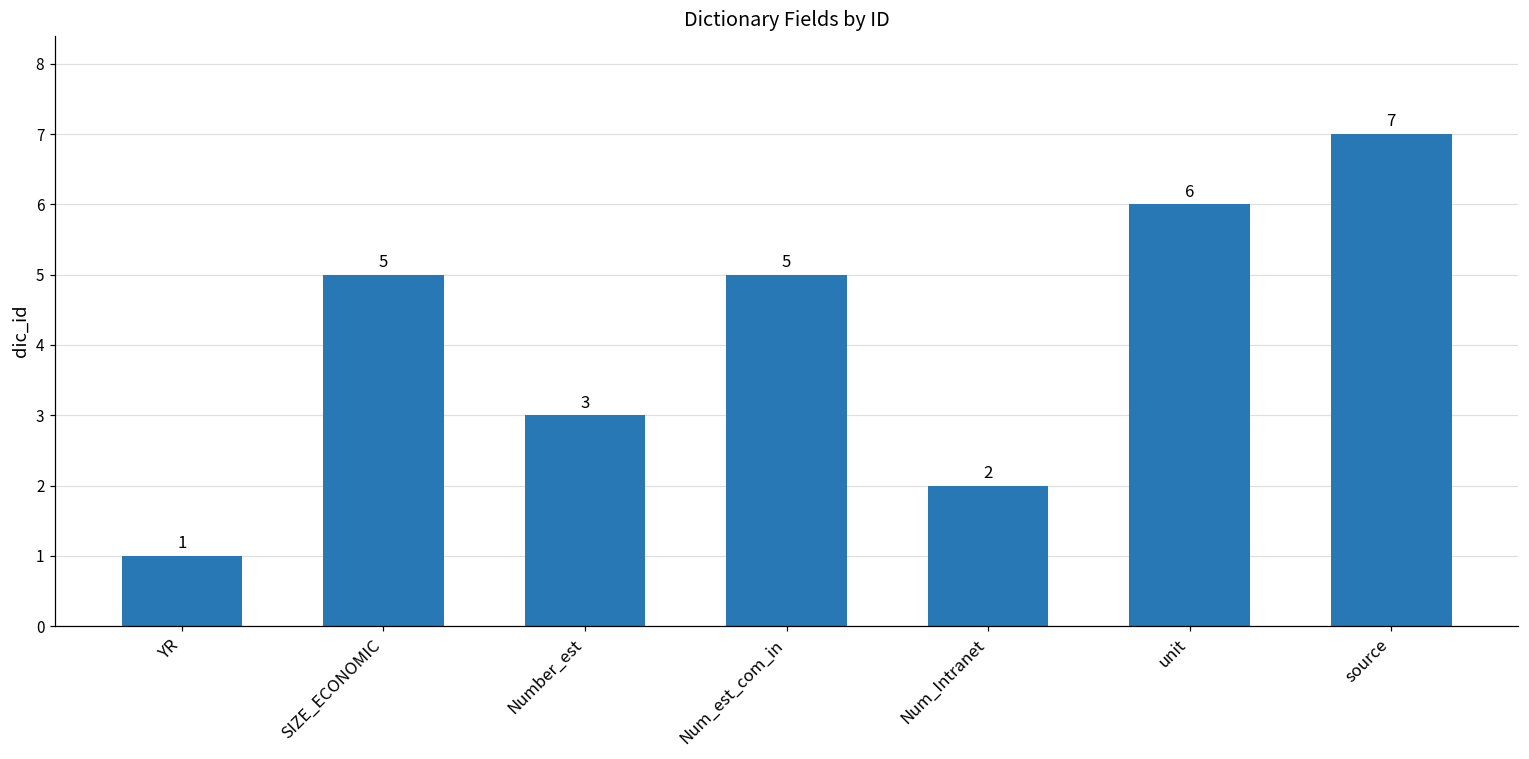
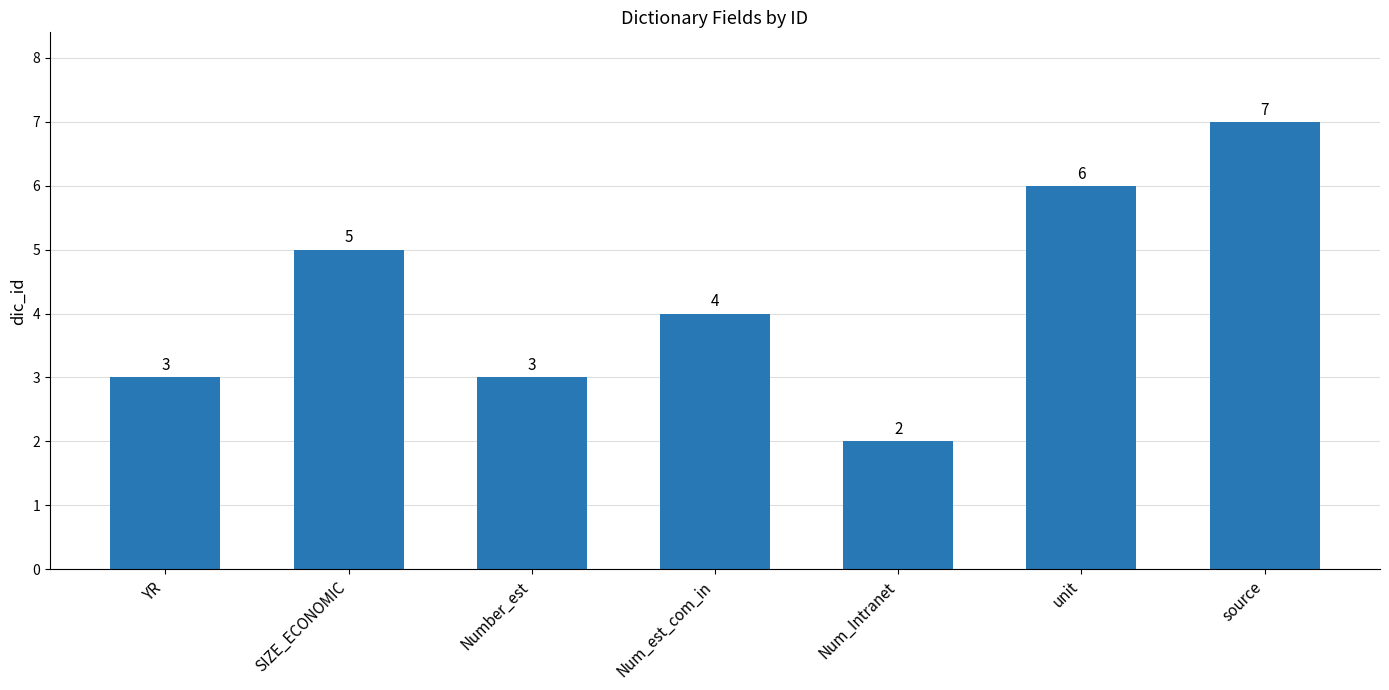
  {
-   "YR": 1,
+   "YR": 3,
    "SIZE_ECONOMIC": 5,
    "Number_est": 3,
-   "Num_est_com_in": 5,
+   "Num_est_com_in": 4,
    "Num_Intranet": 2,
    "unit": 6,
    "source": 7
  }
